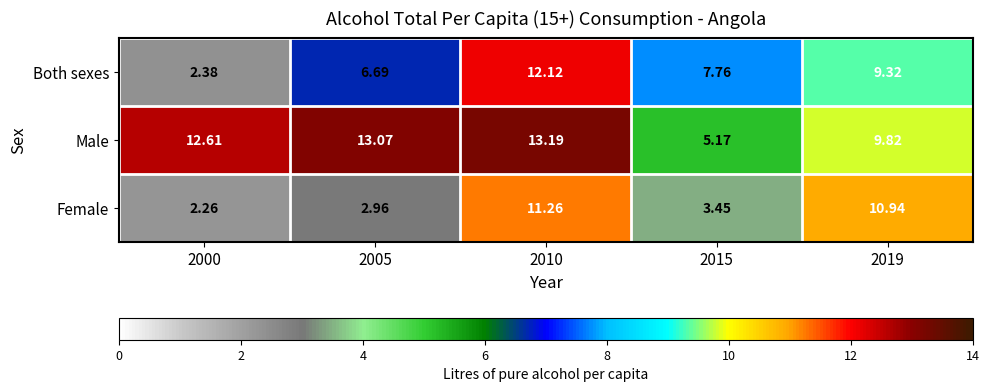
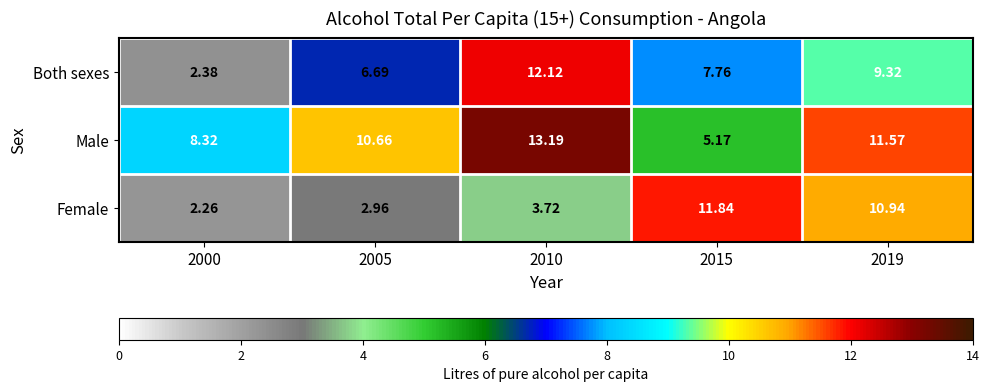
  {
    "Both sexes": {
      "2000": 2.38,
      "2005": 6.69,
      "2010": 12.12,
      "2015": 7.76,
      "2019": 9.32
    },
    "Male": {
-     "2000": 12.61,
-     "2005": 13.07,
+     "2000": 8.32,
+     "2005": 10.66,
      "2010": 13.19,
      "2015": 5.17,
-     "2019": 9.82
+     "2019": 11.57
    },
    "Female": {
      "2000": 2.26,
      "2005": 2.96,
-     "2010": 11.26,
-     "2015": 3.45,
+     "2010": 3.72,
+     "2015": 11.84,
      "2019": 10.94
    }
  }
